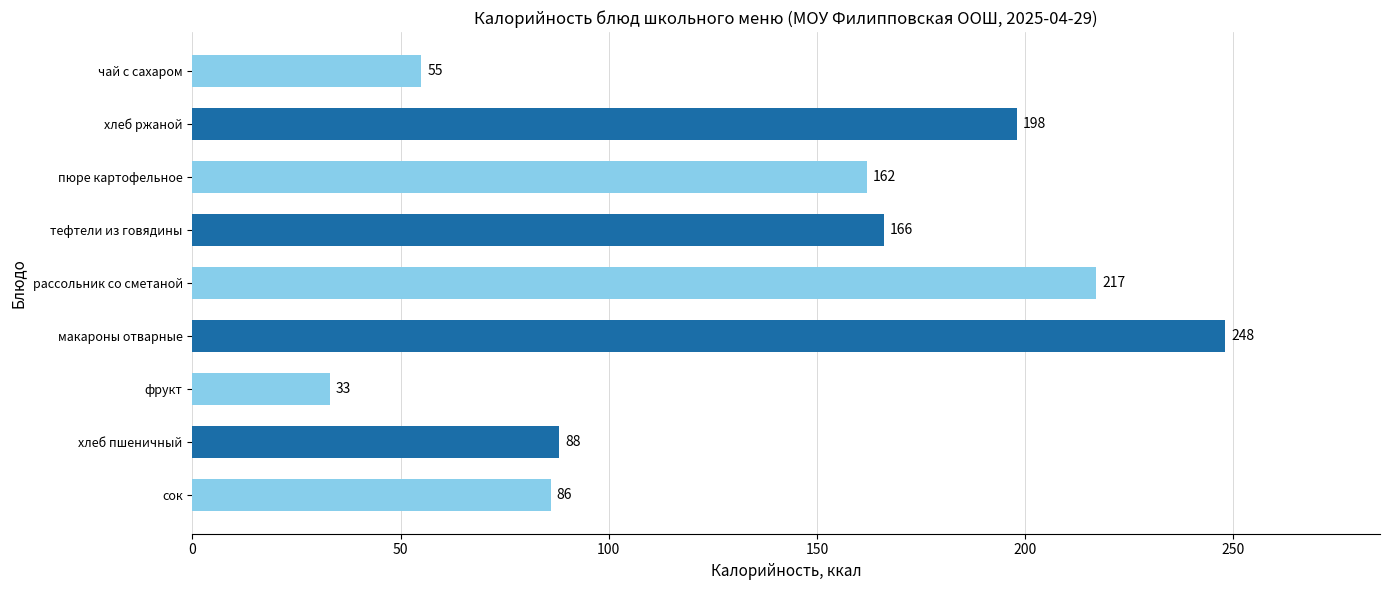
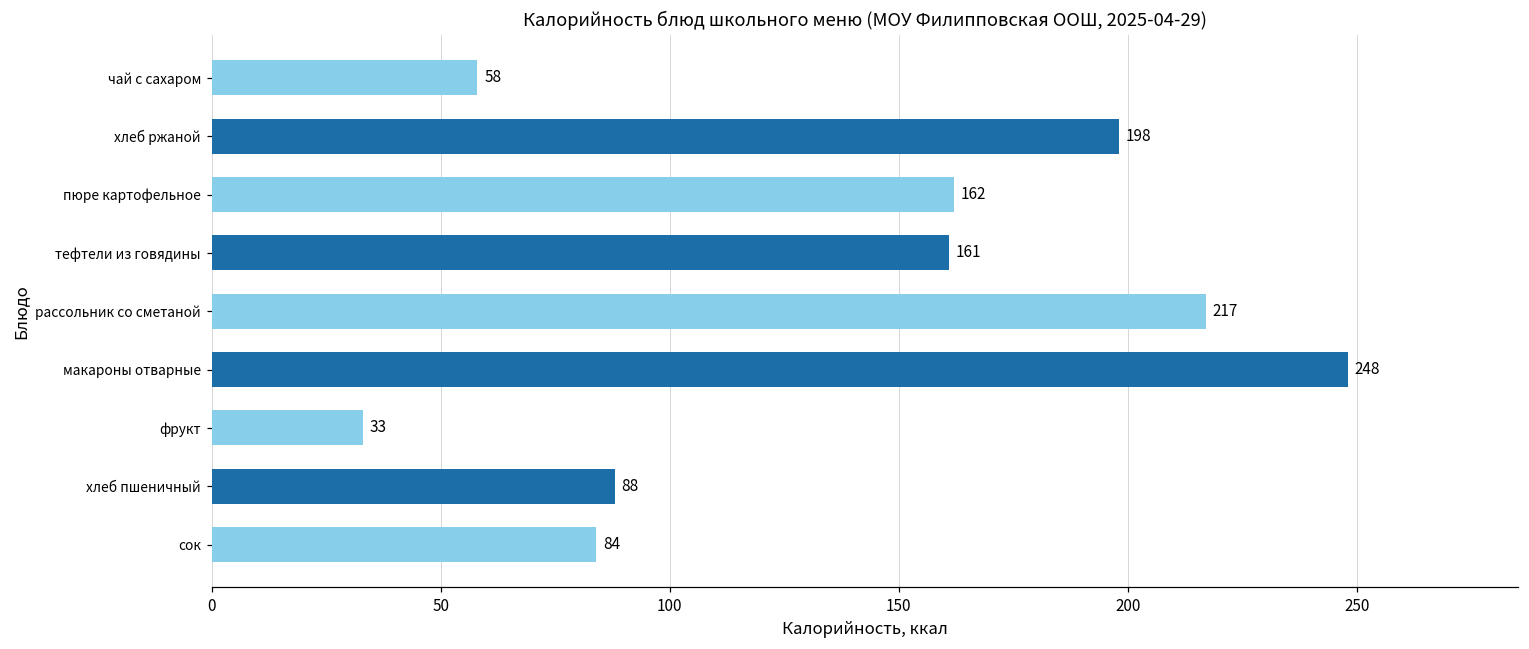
  {
-   "чай с сахаром": 55,
+   "чай с сахаром": 58,
    "хлеб ржаной": 198,
    "пюре картофельное": 162,
-   "тефтели из говядины": 166,
+   "тефтели из говядины": 161,
    "рассольник со сметаной": 217,
    "макароны отварные": 248,
    "фрукт": 33,
    "хлеб пшеничный": 88,
-   "сок": 86
+   "сок": 84
  }
